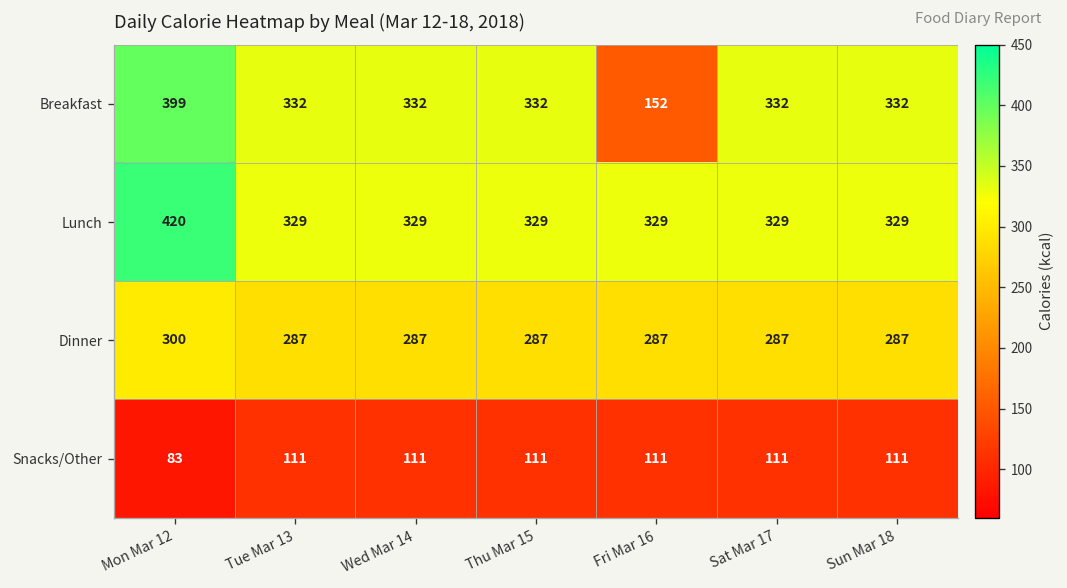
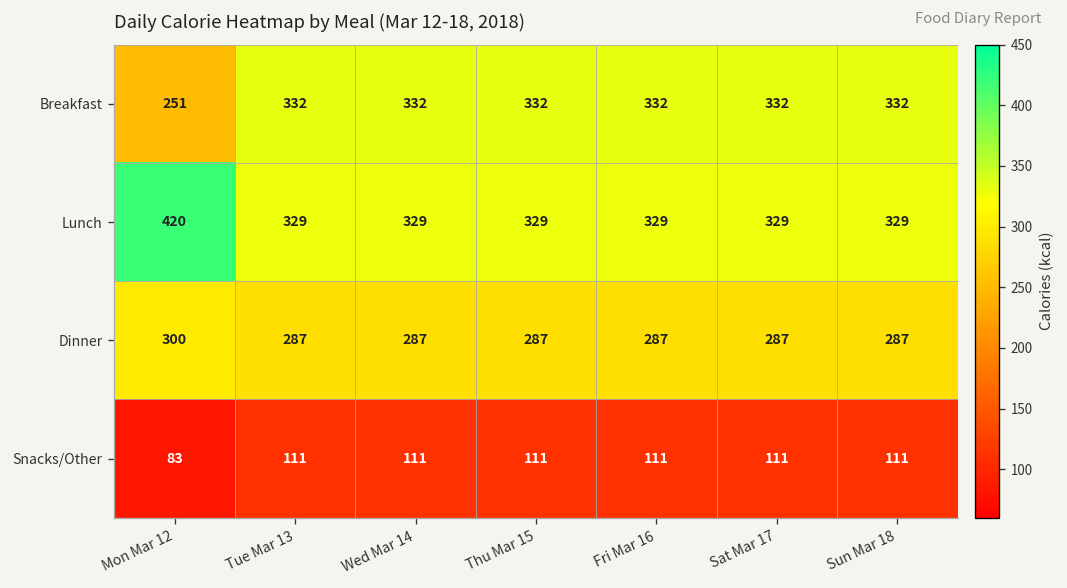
  {
    "Breakfast": {
-     "Mon Mar 12": 399,
+     "Mon Mar 12": 251,
      "Tue Mar 13": 332,
      "Wed Mar 14": 332,
      "Thu Mar 15": 332,
-     "Fri Mar 16": 152,
+     "Fri Mar 16": 332,
      "Sat Mar 17": 332,
      "Sun Mar 18": 332
    },
    "Lunch": {
      "Mon Mar 12": 420,
      "Tue Mar 13": 329,
      "Wed Mar 14": 329,
      "Thu Mar 15": 329,
      "Fri Mar 16": 329,
      "Sat Mar 17": 329,
      "Sun Mar 18": 329
    },
    "Dinner": {
      "Mon Mar 12": 300,
      "Tue Mar 13": 287,
      "Wed Mar 14": 287,
      "Thu Mar 15": 287,
      "Fri Mar 16": 287,
      "Sat Mar 17": 287,
      "Sun Mar 18": 287
    },
    "Snacks/Other": {
      "Mon Mar 12": 83,
      "Tue Mar 13": 111,
      "Wed Mar 14": 111,
      "Thu Mar 15": 111,
      "Fri Mar 16": 111,
      "Sat Mar 17": 111,
      "Sun Mar 18": 111
    }
  }
